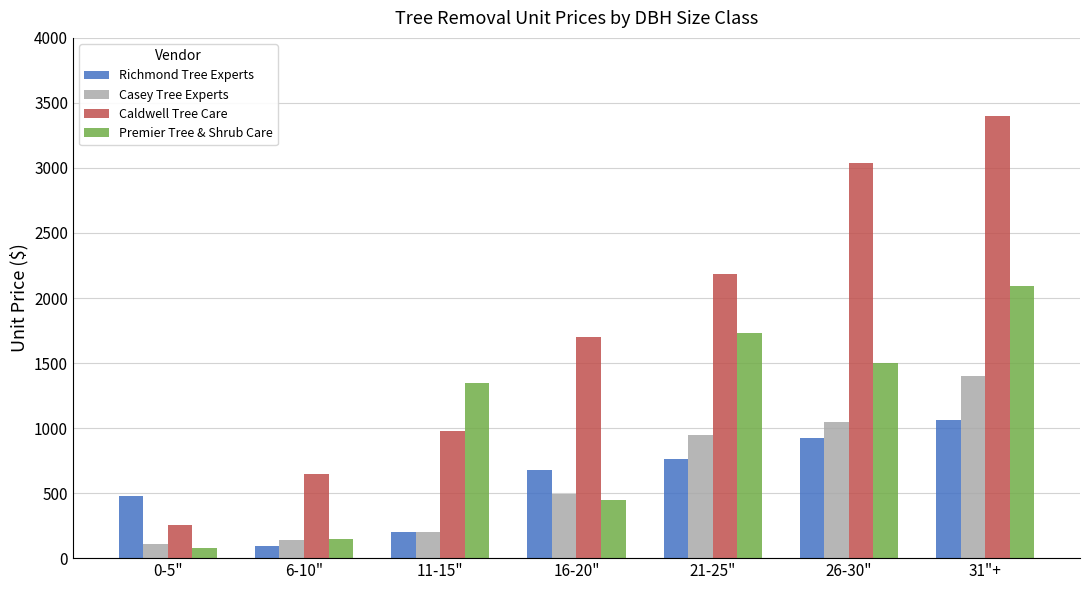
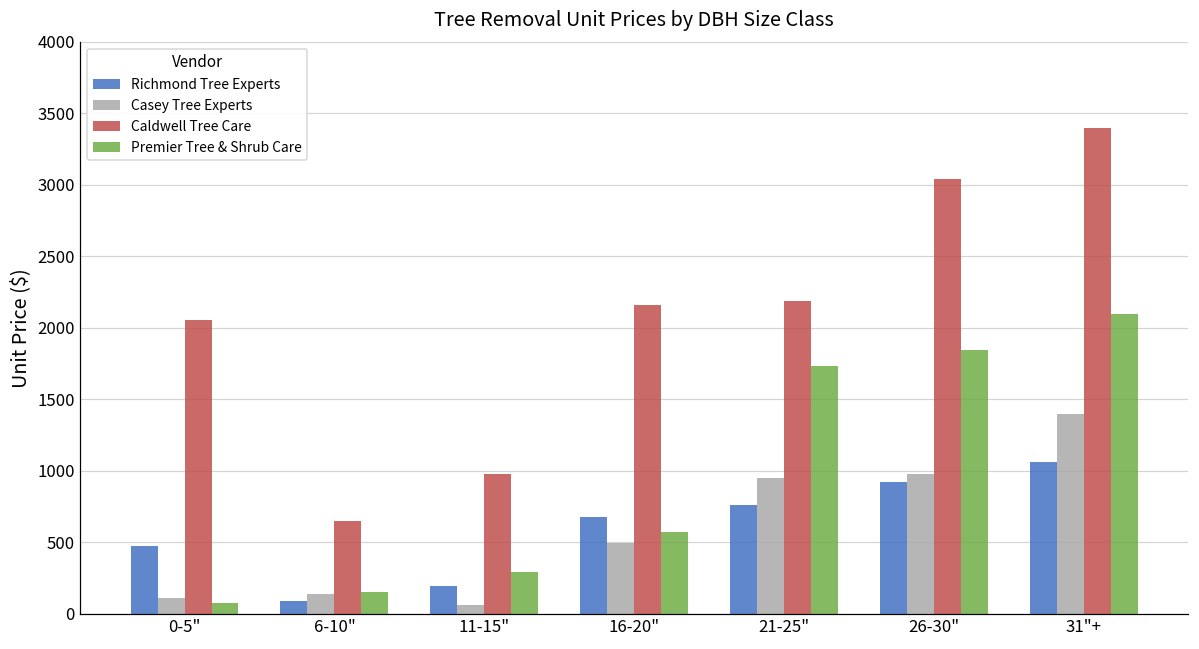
  {
    "Richmond Tree Experts": {
      "0-5\"": 480,
      "6-10\"": 90,
      "11-15\"": 200,
      "16-20\"": 680,
      "21-25\"": 760,
      "26-30\"": 920,
      "31\"+": 1060
    },
    "Casey Tree Experts": {
      "0-5\"": 110,
      "6-10\"": 140,
-     "11-15\"": 200,
+     "11-15\"": 60,
      "16-20\"": 500,
      "21-25\"": 950,
-     "26-30\"": 1050,
+     "26-30\"": 980,
      "31\"+": 1400
    },
    "Caldwell Tree Care": {
-     "0-5\"": 260,
+     "0-5\"": 2060,
      "6-10\"": 650,
      "11-15\"": 980,
-     "16-20\"": 1700,
+     "16-20\"": 2160,
      "21-25\"": 2190,
      "26-30\"": 3040,
      "31\"+": 3400
    },
    "Premier Tree & Shrub Care": {
      "0-5\"": 80,
      "6-10\"": 150,
-     "11-15\"": 1340,
-     "16-20\"": 450,
+     "11-15\"": 300,
+     "16-20\"": 570,
      "21-25\"": 1730,
-     "26-30\"": 1500,
+     "26-30\"": 1850,
      "31\"+": 2100
    }
  }
